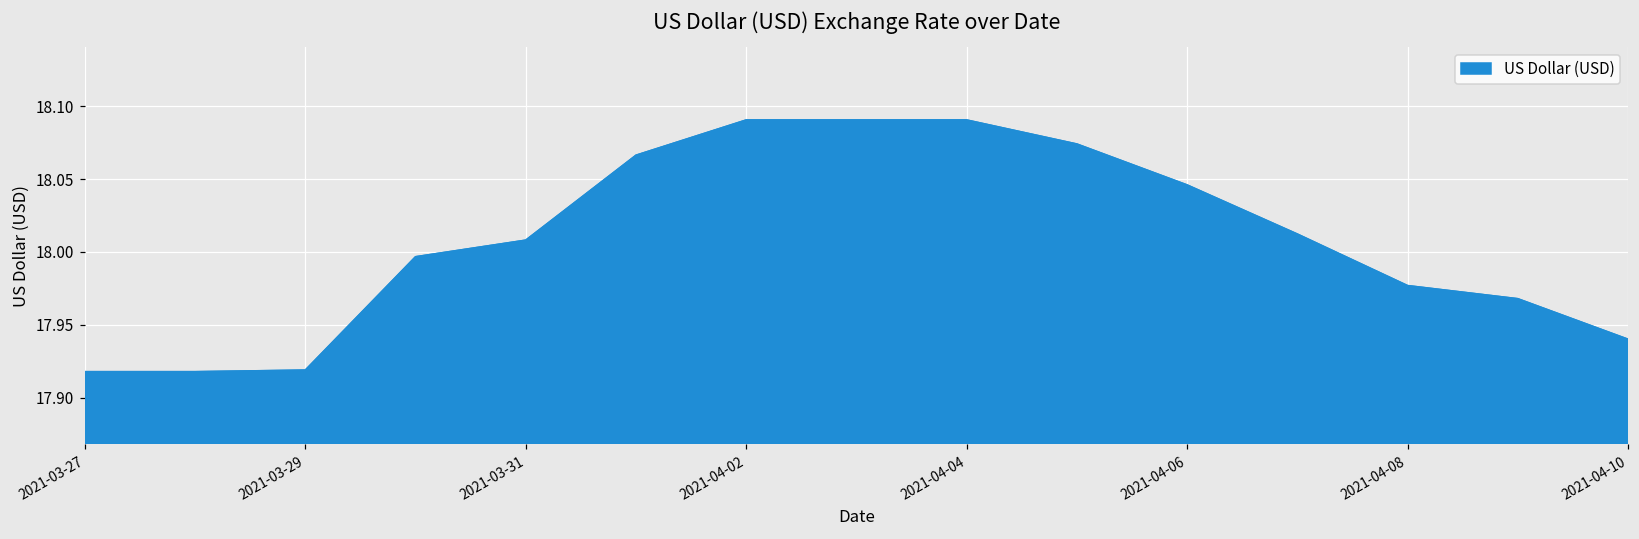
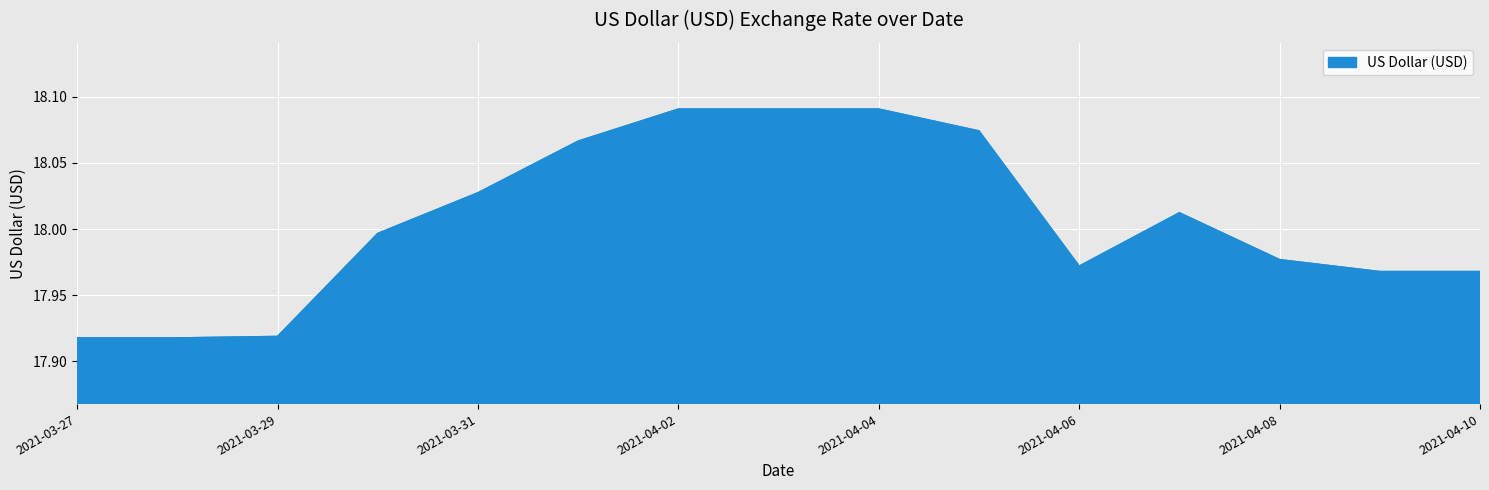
  {
    "2021-03-27": 17.918,
    "2021-03-29": 17.919,
-   "2021-03-31": 18.008,
+   "2021-03-31": 18.027,
    "2021-04-02": 18.091,
    "2021-04-04": 18.091,
-   "2021-04-06": 18.046,
+   "2021-04-06": 17.972,
    "2021-04-08": 17.977,
-   "2021-04-10": 17.940
+   "2021-04-10": 17.968
  }
